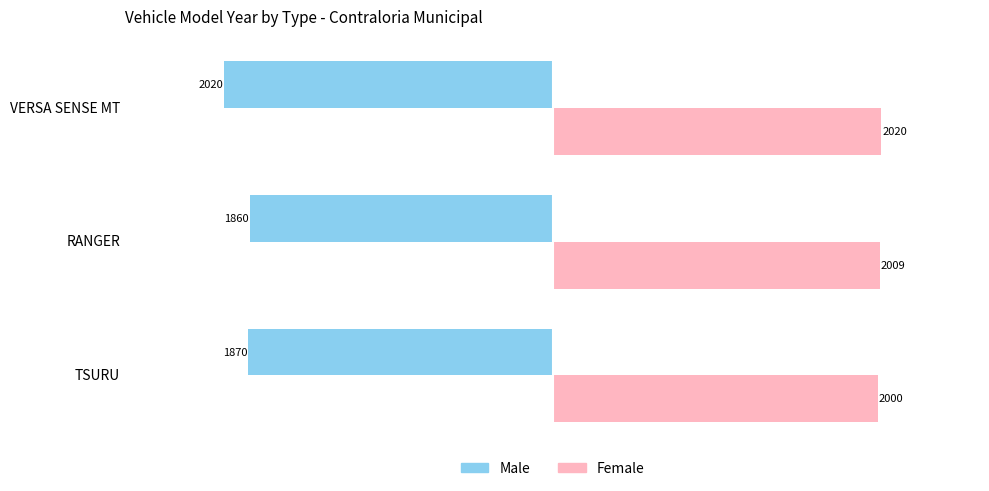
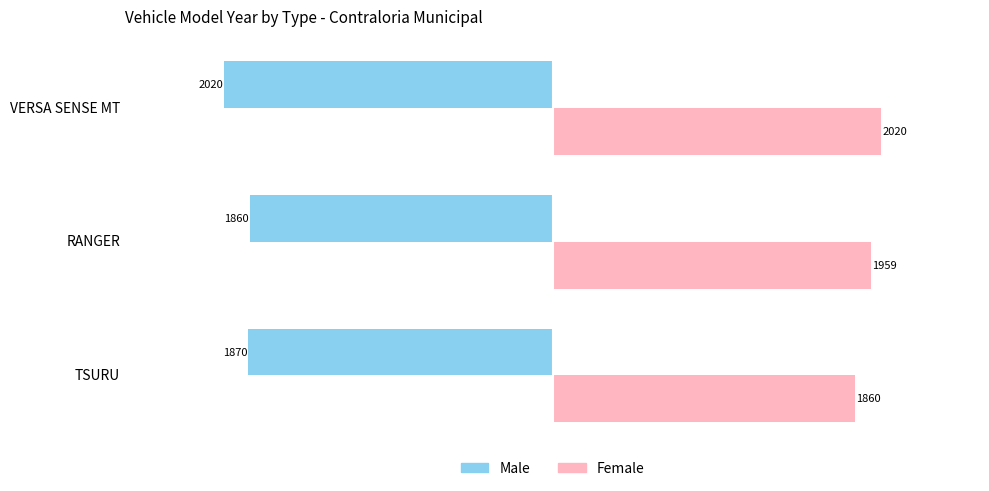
  {
    "Female": {
      "VERSA SENSE MT": 2020,
-     "RANGER": 2009,
-     "TSURU": 2000
+     "RANGER": 1959,
+     "TSURU": 1860
    }
  }
